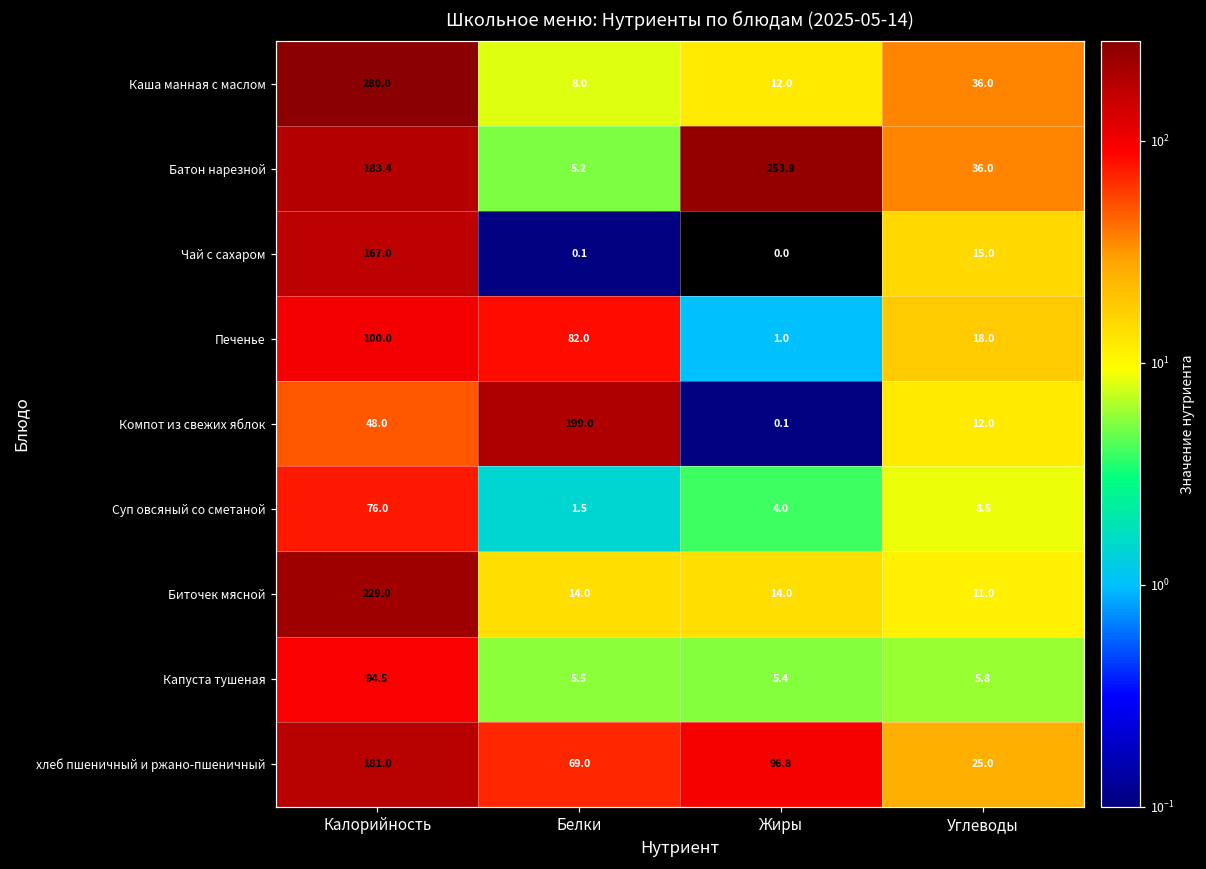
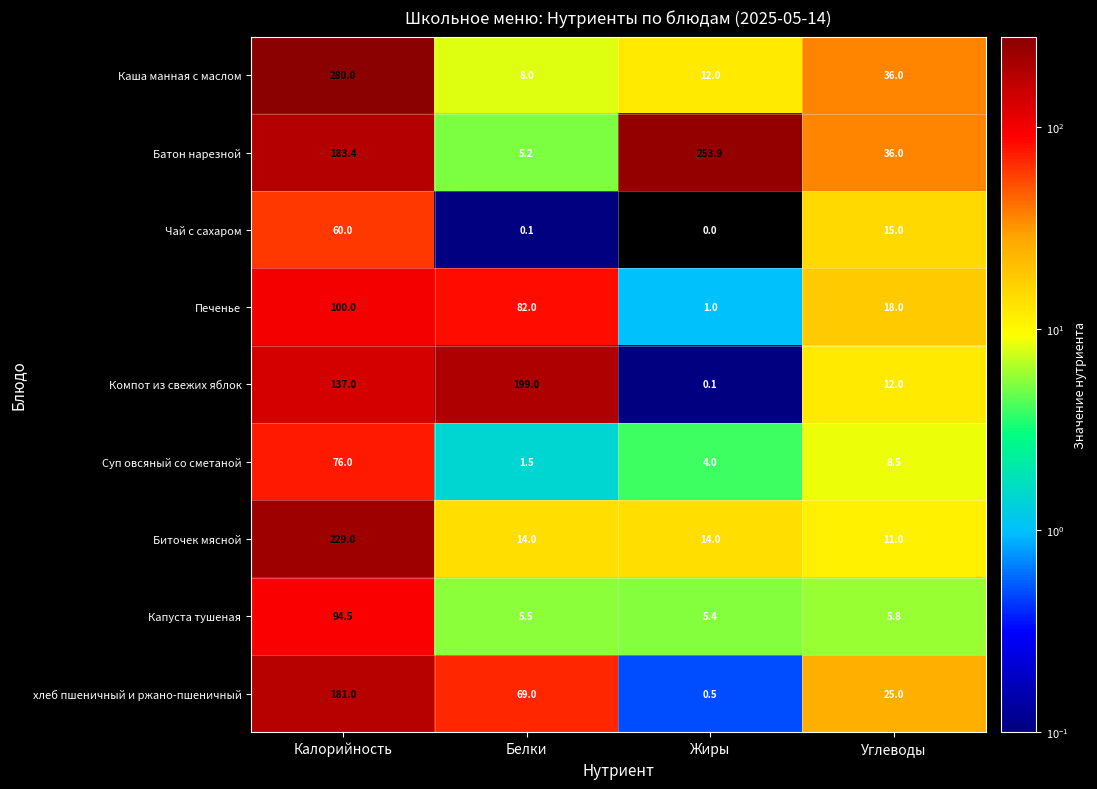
  {
    "Каша манная с маслом": {
      "Калорийность": 280.0,
      "Белки": 8.0,
      "Жиры": 12.0,
      "Углеводы": 36.0
    },
    "Батон нарезной": {
      "Калорийность": 183.4,
      "Белки": 5.2,
      "Жиры": 253.9,
      "Углеводы": 36.0
    },
    "Чай с сахаром": {
-     "Калорийность": 167.0,
+     "Калорийность": 60.0,
      "Белки": 0.1,
      "Жиры": 0.0,
      "Углеводы": 15.0
    },
    "Печенье": {
      "Калорийность": 100.0,
      "Белки": 82.0,
      "Жиры": 1.0,
      "Углеводы": 18.0
    },
    "Компот из свежих яблок": {
-     "Калорийность": 48.0,
+     "Калорийность": 137.0,
      "Белки": 199.0,
      "Жиры": 0.1,
      "Углеводы": 12.0
    },
    "Суп овсяный со сметаной": {
      "Калорийность": 76.0,
      "Белки": 1.5,
      "Жиры": 4.0,
      "Углеводы": 8.5
    },
    "Биточек мясной": {
      "Калорийность": 229.0,
      "Белки": 14.0,
      "Жиры": 14.0,
      "Углеводы": 11.0
    },
    "Капуста тушеная": {
      "Калорийность": 94.5,
      "Белки": 5.5,
      "Жиры": 5.4,
      "Углеводы": 5.8
    },
    "хлеб пшеничный и ржано-пшеничный": {
      "Калорийность": 181.0,
      "Белки": 69.0,
-     "Жиры": 96.8,
+     "Жиры": 0.5,
      "Углеводы": 25.0
    }
  }
